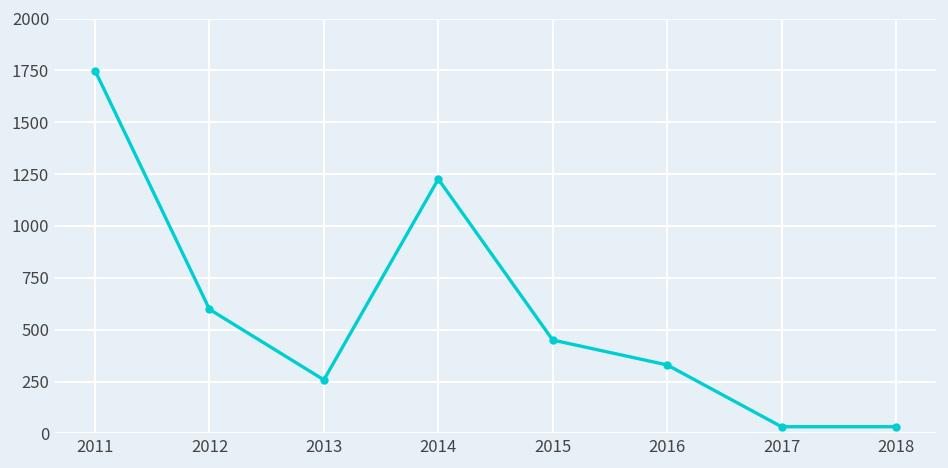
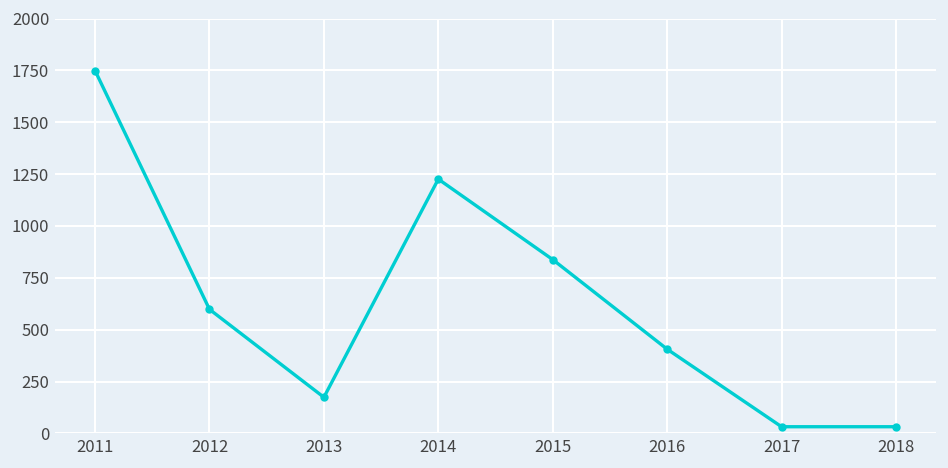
  {
    "2011": 1750,
    "2012": 600,
-   "2013": 260,
+   "2013": 170,
    "2014": 1230,
-   "2015": 450,
-   "2016": 330,
+   "2015": 840,
+   "2016": 410,
    "2017": 30,
    "2018": 30
  }
